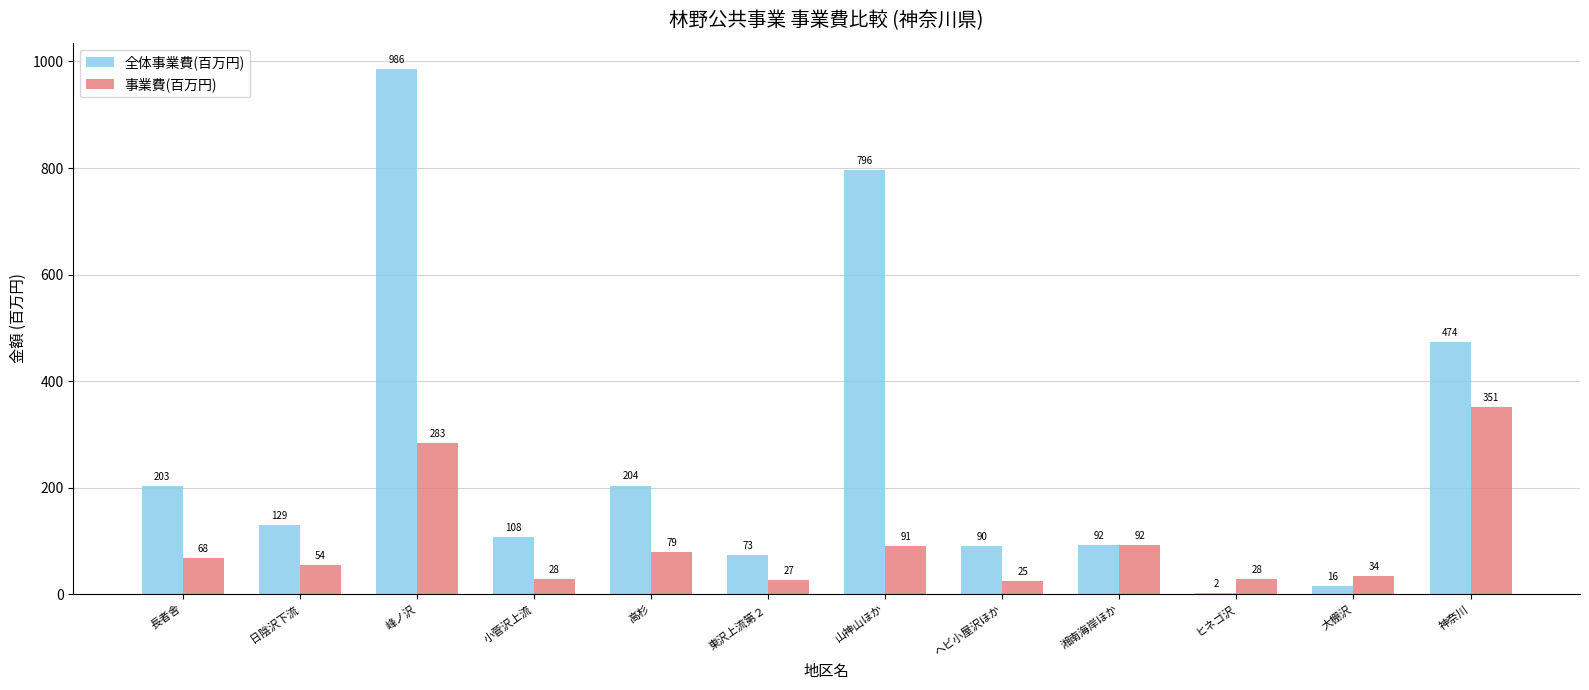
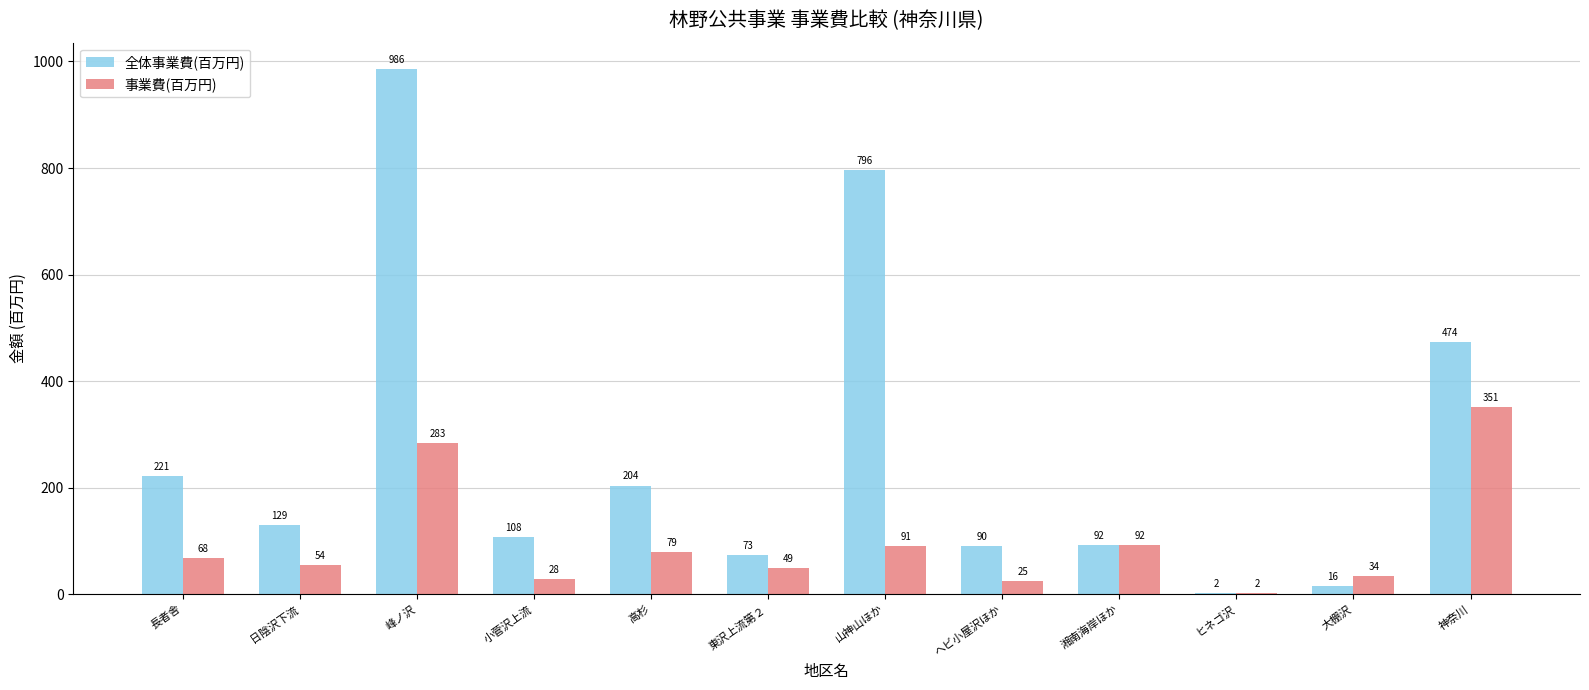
  {
    "全体事業費(百万円)": {
-     "長者舎": 203,
+     "長者舎": 221,
      "日陰沢下流": 129,
      "峰ノ沢": 986,
      "小菅沢上流": 108,
      "高杉": 204,
      "東沢上流第２": 73,
      "山神山ほか": 796,
      "ヘビ小屋沢ほか": 90,
      "湘南海岸ほか": 92,
      "ヒネゴ沢": 2,
      "大棚沢": 16,
      "神奈川": 474
    },
    "事業費(百万円)": {
      "長者舎": 68,
      "日陰沢下流": 54,
      "峰ノ沢": 283,
      "小菅沢上流": 28,
      "高杉": 79,
-     "東沢上流第２": 27,
+     "東沢上流第２": 49,
      "山神山ほか": 91,
      "ヘビ小屋沢ほか": 25,
      "湘南海岸ほか": 92,
-     "ヒネゴ沢": 28,
+     "ヒネゴ沢": 2,
      "大棚沢": 34,
      "神奈川": 351
    }
  }
